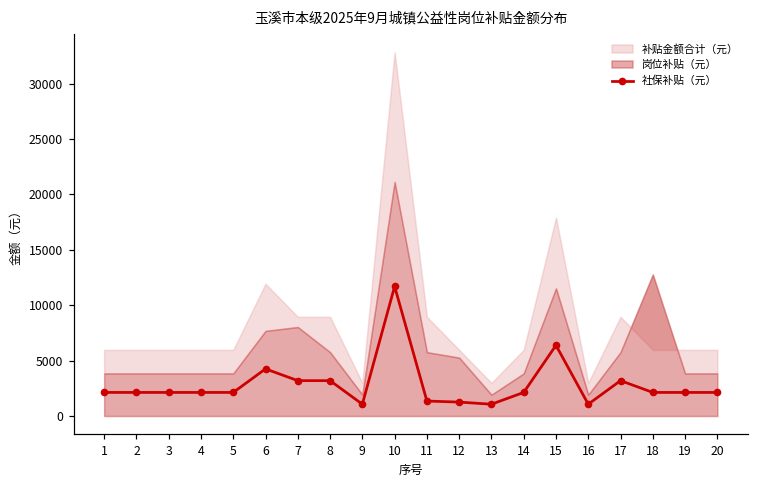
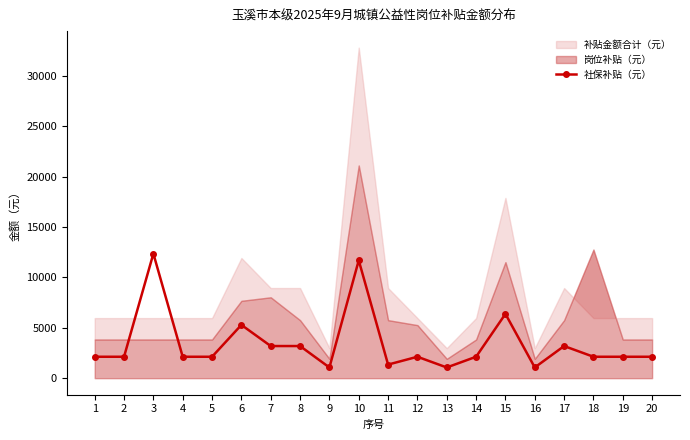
  {
    "社保补贴（元）": {
      "1": 2100,
      "2": 2100,
-     "3": 2100,
+     "3": 12400,
      "4": 2100,
      "5": 2100,
-     "6": 4300,
+     "6": 5300,
      "7": 3200,
      "8": 3200,
      "9": 1100,
      "10": 11700,
      "11": 1400,
-     "12": 1300,
+     "12": 2100,
      "13": 1100,
      "14": 2100,
      "15": 6400,
      "16": 1100,
      "17": 3200,
      "18": 2100,
      "19": 2100,
      "20": 2100
    },
    "岗位补贴（元）": {
      "1": 3800,
      "2": 3800,
      "3": 3800,
      "4": 3800,
      "5": 3800,
      "6": 7700,
      "7": 8000,
      "8": 5800,
      "9": 1900,
      "10": 21100,
      "11": 5800,
      "12": 5300,
      "13": 1900,
      "14": 3800,
      "15": 11500,
      "16": 1900,
      "17": 5800,
      "19": 3800,
      "20": 3800
    }
  }
